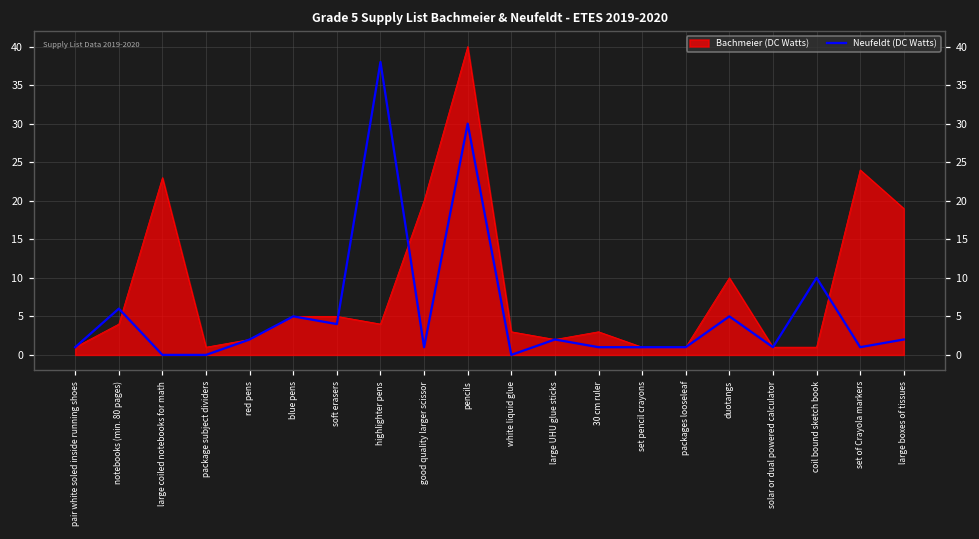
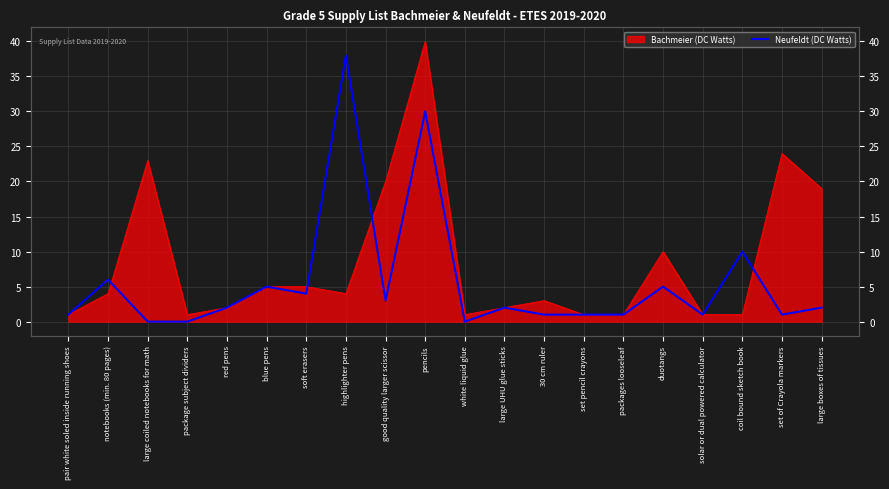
  {
    "Bachmeier (DC Watts)": {
      "notebooks (min. 80 pages)": 4,
      "large coiled notebooks for math": 23,
      "package subject dividers": 1,
      "soft erasers": 5,
      "highlighter pens": 4,
      "good quality larger scissor": 20,
      "pencils": 40,
-     "white liquid glue": 3,
+     "white liquid glue": 1,
      "30 cm ruler": 3,
      "duotangs": 10,
      "coil bound sketch book": 1,
      "set of Crayola markers": 24,
      "large boxes of tissues": 19
    },
    "Neufeldt (DC Watts)": {
      "notebooks (min. 80 pages)": 6,
      "large coiled notebooks for math": 0,
      "package subject dividers": 0,
      "soft erasers": 4,
      "highlighter pens": 38,
-     "good quality larger scissor": 1,
+     "good quality larger scissor": 3,
      "pencils": 30,
      "white liquid glue": 0,
      "30 cm ruler": 1,
      "duotangs": 5,
      "coil bound sketch book": 10,
      "set of Crayola markers": 1,
      "large boxes of tissues": 2
    }
  }
